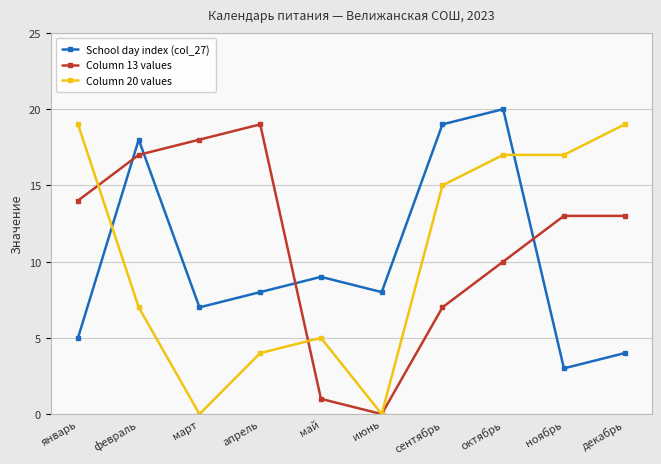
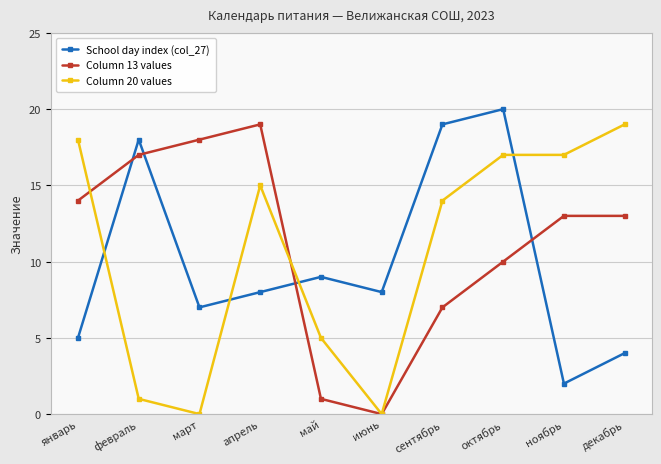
  {
    "School day index (col_27)": {
      "январь": 5,
      "февраль": 18,
      "март": 7,
      "апрель": 8,
      "май": 9,
      "июнь": 8,
      "сентябрь": 19,
      "октябрь": 20,
-     "ноябрь": 3,
+     "ноябрь": 2,
      "декабрь": 4
    },
    "Column 13 values": {
      "январь": 14,
      "февраль": 17,
      "март": 18,
      "апрель": 19,
      "май": 1,
      "сентябрь": 7,
      "октябрь": 10,
      "ноябрь": 13,
      "декабрь": 13
    },
    "Column 20 values": {
-     "январь": 19,
-     "февраль": 7,
+     "январь": 18,
+     "февраль": 1,
      "март": 0,
-     "апрель": 4,
+     "апрель": 15,
      "май": 5,
-     "сентябрь": 15,
+     "сентябрь": 14,
      "октябрь": 17,
      "ноябрь": 17,
      "декабрь": 19
    }
  }
